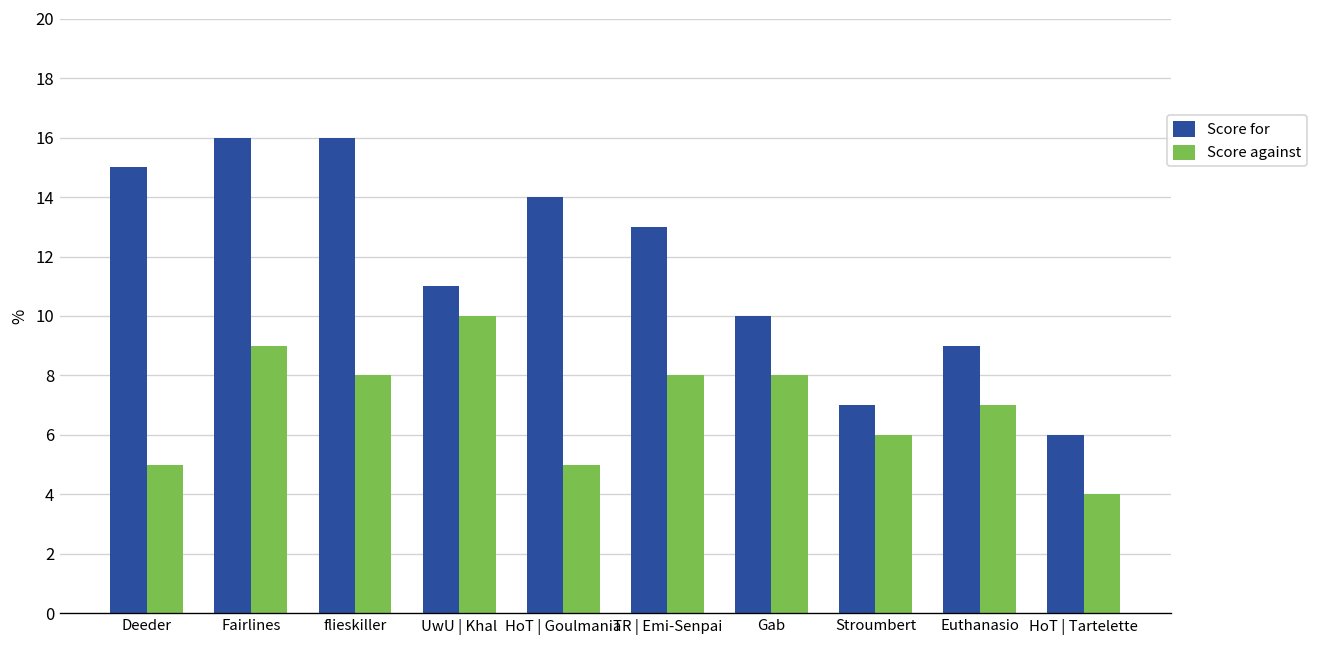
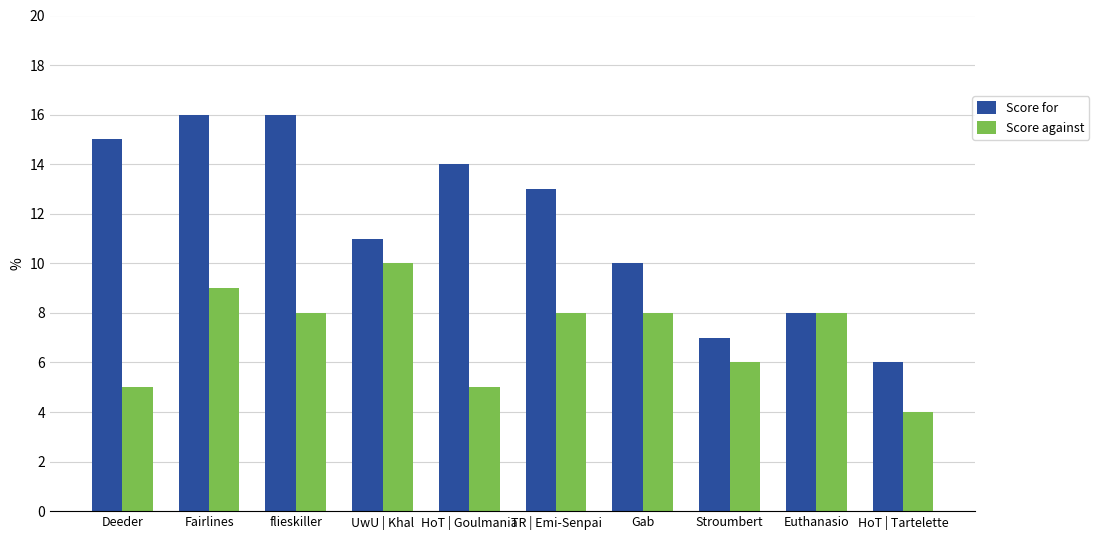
  {
    "Score for": {
      "Deeder": 15,
      "Fairlines": 16,
      "flieskiller": 16,
      "UwU | Khal": 11,
      "HoT | Goulmania": 14,
      "TR | Emi-Senpai": 13,
      "Gab": 10,
      "Stroumbert": 7,
-     "Euthanasio": 9,
+     "Euthanasio": 8,
      "HoT | Tartelette": 6
    },
    "Score against": {
      "Deeder": 5,
      "Fairlines": 9,
      "flieskiller": 8,
      "UwU | Khal": 10,
      "HoT | Goulmania": 5,
      "TR | Emi-Senpai": 8,
      "Gab": 8,
      "Stroumbert": 6,
-     "Euthanasio": 7,
+     "Euthanasio": 8,
      "HoT | Tartelette": 4
    }
  }
